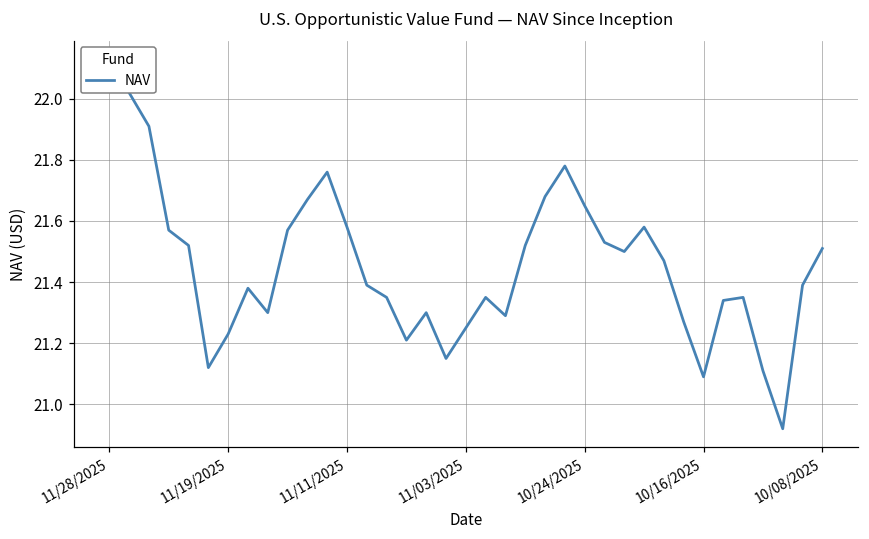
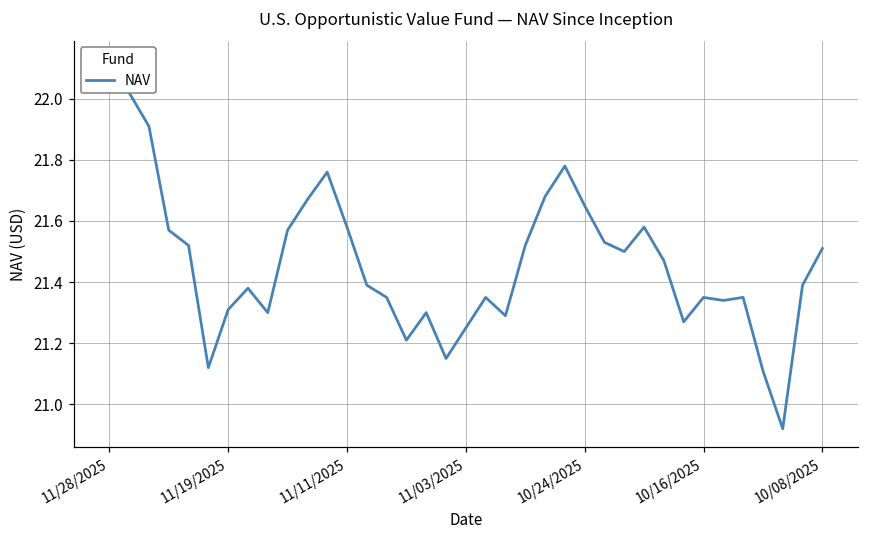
  {
-   "11/19/2025": 21.23,
+   "11/19/2025": 21.31,
    "11/11/2025": 21.58,
    "11/03/2025": 21.25,
    "10/24/2025": 21.65,
-   "10/16/2025": 21.09,
+   "10/16/2025": 21.35,
    "10/08/2025": 21.51
  }
